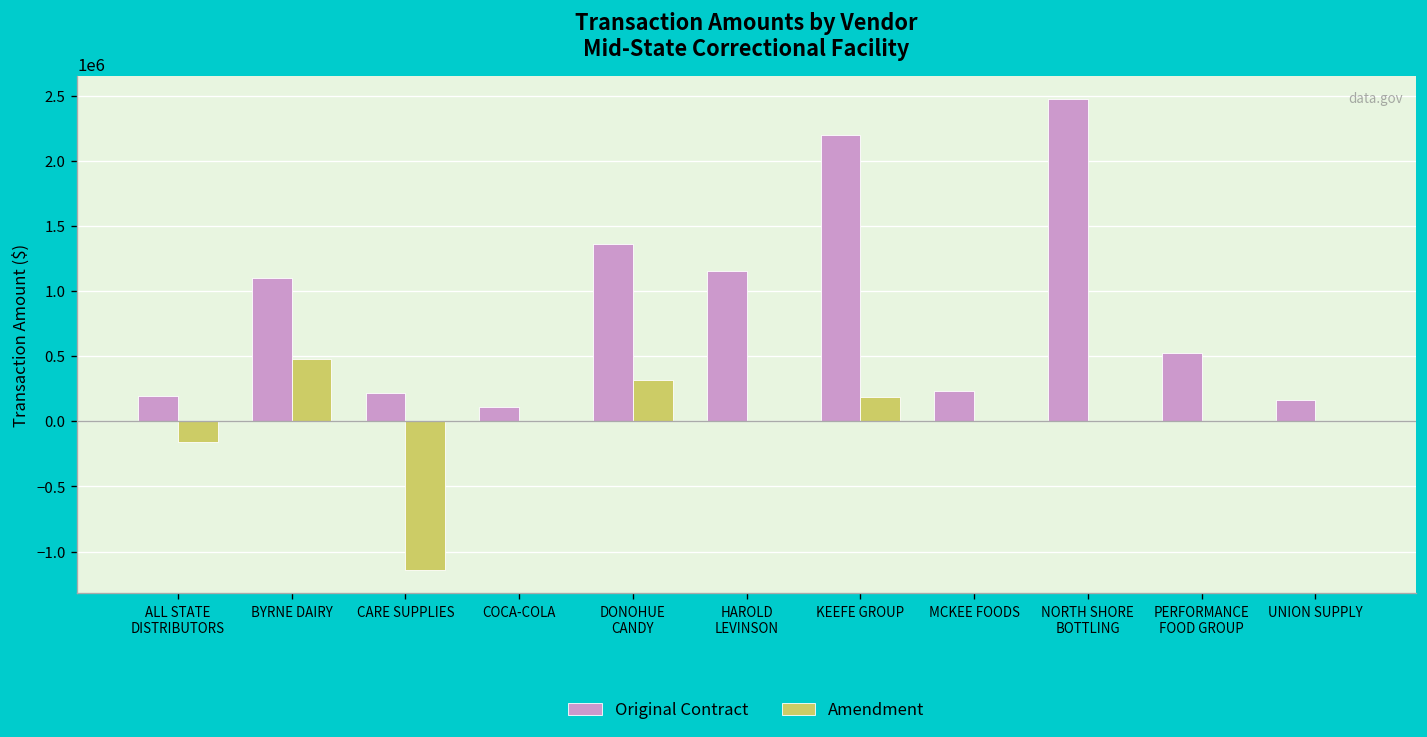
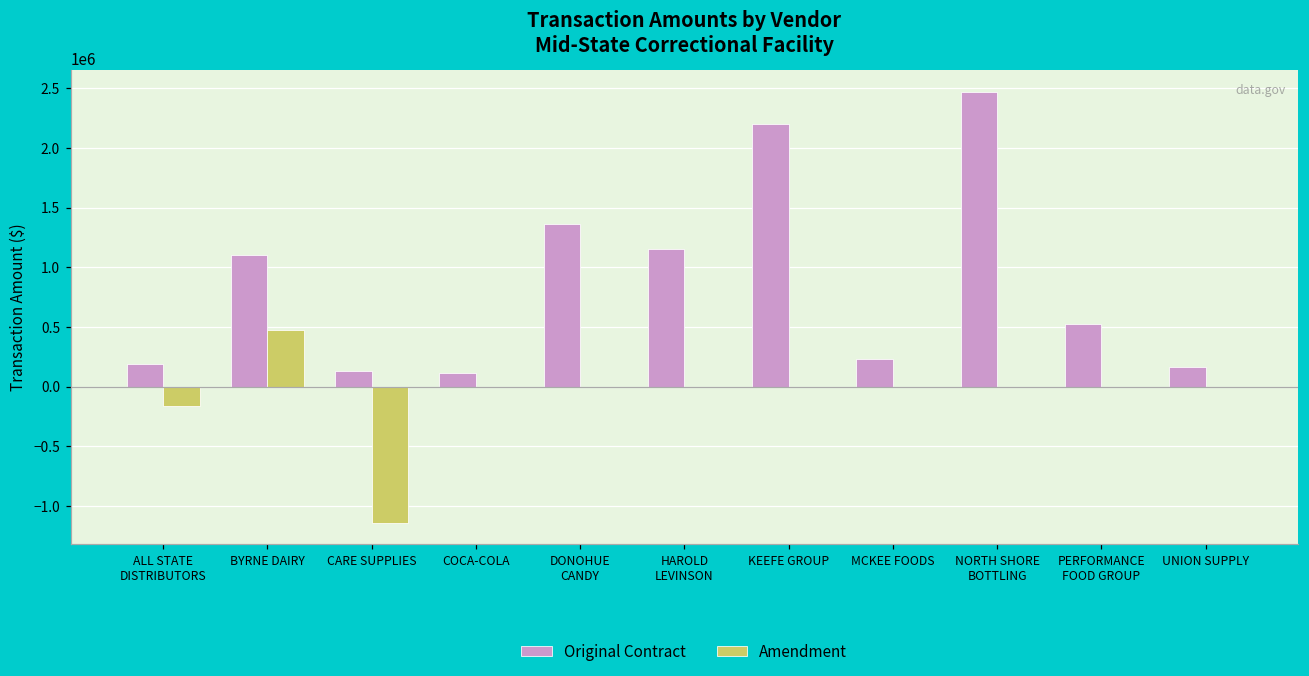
  {
    "Original Contract": {
      "ALL STATE DISTRIBUTORS": 190000,
      "BYRNE DAIRY": 1100000,
-     "CARE SUPPLIES": 220000,
+     "CARE SUPPLIES": 130000,
      "COCA-COLA": 110000,
      "DONOHUE CANDY": 1360000,
      "HAROLD LEVINSON": 1160000,
      "KEEFE GROUP": 2200000,
      "MCKEE FOODS": 230000,
      "NORTH SHORE BOTTLING": 2470000,
      "PERFORMANCE FOOD GROUP": 520000,
      "UNION SUPPLY": 160000
    },
    "Amendment": {
      "ALL STATE DISTRIBUTORS": -160000,
      "BYRNE DAIRY": 480000,
      "CARE SUPPLIES": -1140000,
      "COCA-COLA": 0,
-     "DONOHUE CANDY": 320000,
+     "DONOHUE CANDY": 0,
      "HAROLD LEVINSON": 0,
-     "KEEFE GROUP": 180000,
+     "KEEFE GROUP": 0,
      "MCKEE FOODS": 0,
      "NORTH SHORE BOTTLING": 0,
      "PERFORMANCE FOOD GROUP": 0,
      "UNION SUPPLY": 0
    }
  }
